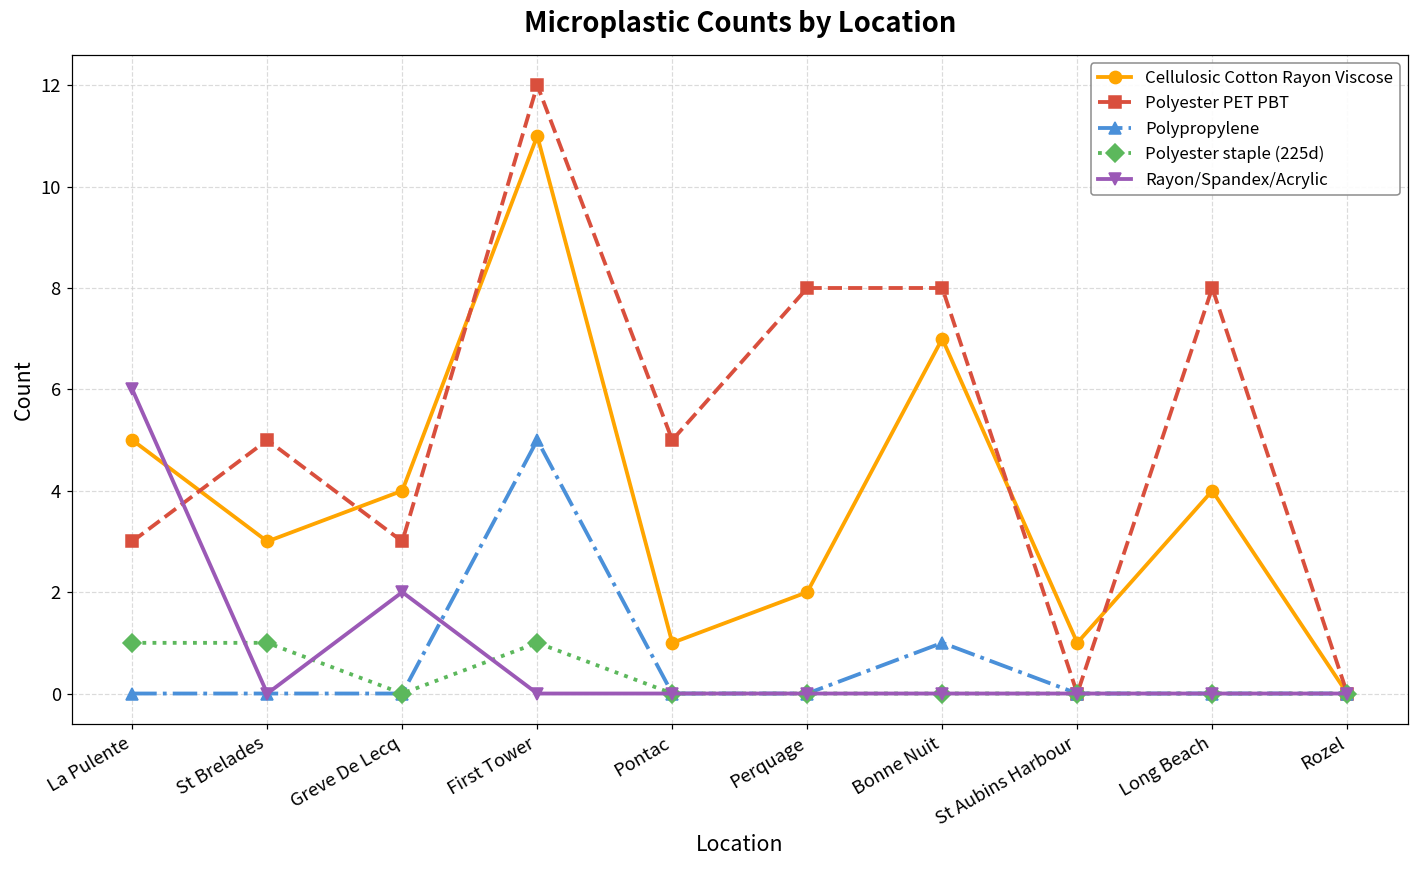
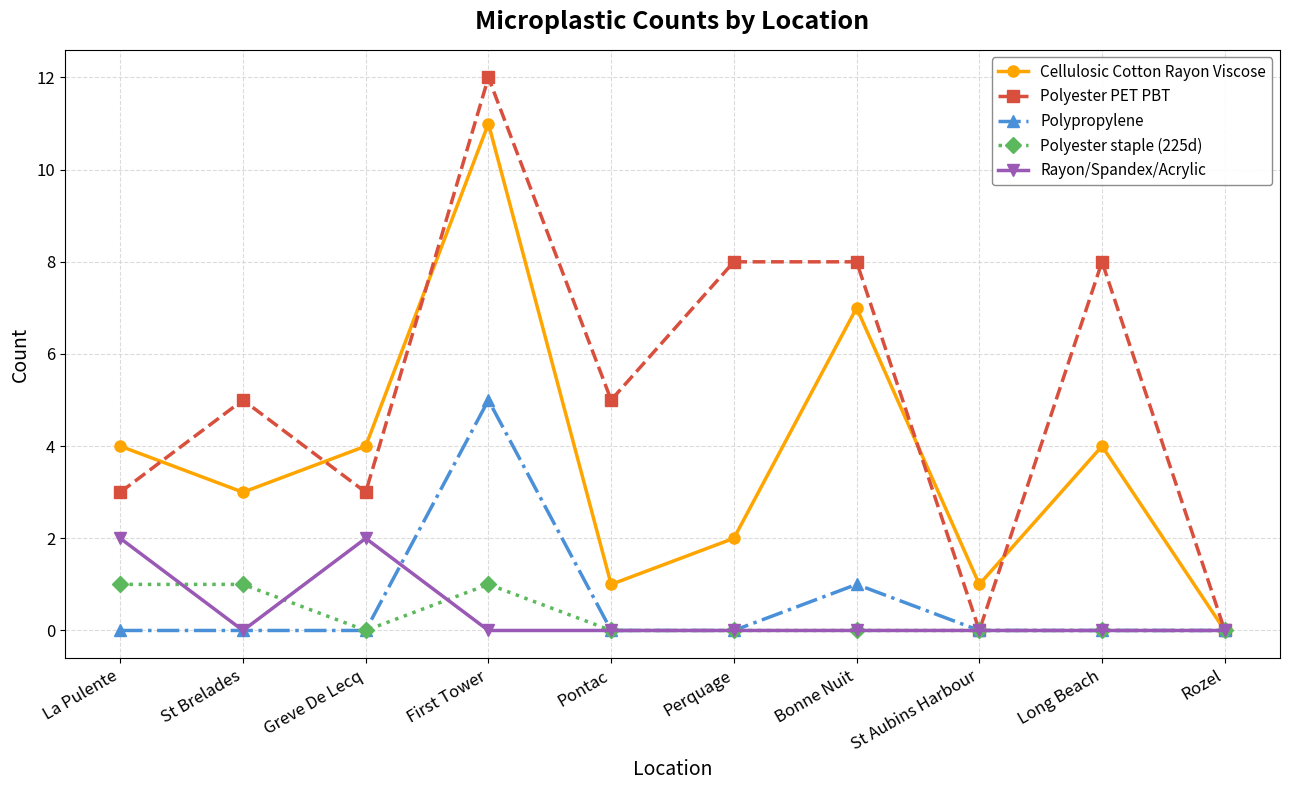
  {
    "Cellulosic Cotton Rayon Viscose": {
-     "La Pulente": 5,
+     "La Pulente": 4,
      "St Brelades": 3,
      "Greve De Lecq": 4,
      "First Tower": 11,
      "Pontac": 1,
      "Perquage": 2,
      "Bonne Nuit": 7,
      "St Aubins Harbour": 1,
      "Long Beach": 4
    },
    "Polyester PET PBT": {
      "La Pulente": 3,
      "St Brelades": 5,
      "Greve De Lecq": 3,
      "First Tower": 12,
      "Pontac": 5,
      "Perquage": 8,
      "Bonne Nuit": 8,
      "Long Beach": 8
    },
    "Polypropylene": {
      "La Pulente": 0,
      "First Tower": 5,
      "Bonne Nuit": 1
    },
    "Polyester staple (225d)": {
      "La Pulente": 1,
      "St Brelades": 1,
      "First Tower": 1
    },
    "Rayon/Spandex/Acrylic": {
-     "La Pulente": 6,
+     "La Pulente": 2,
      "Greve De Lecq": 2,
      "First Tower": 0
    }
  }
